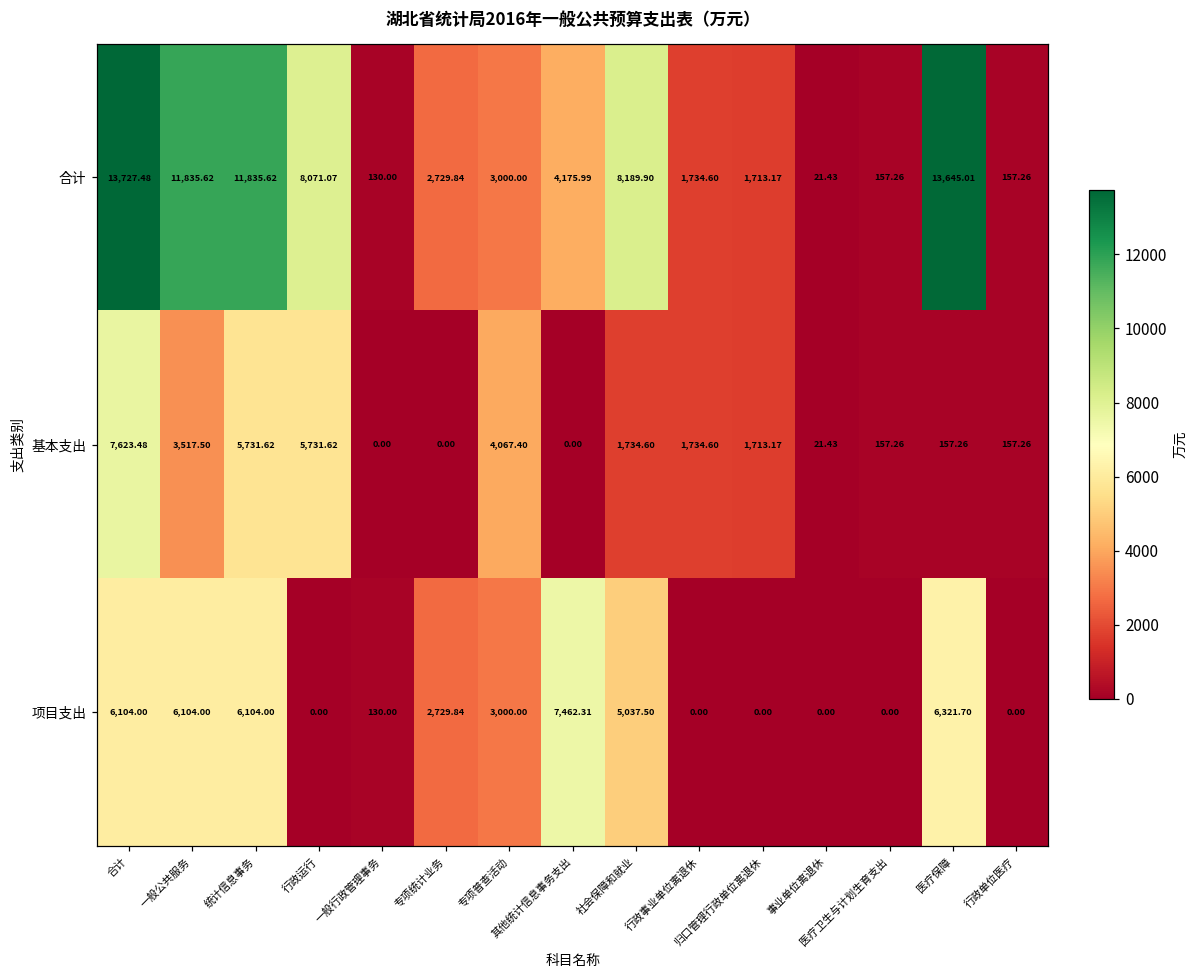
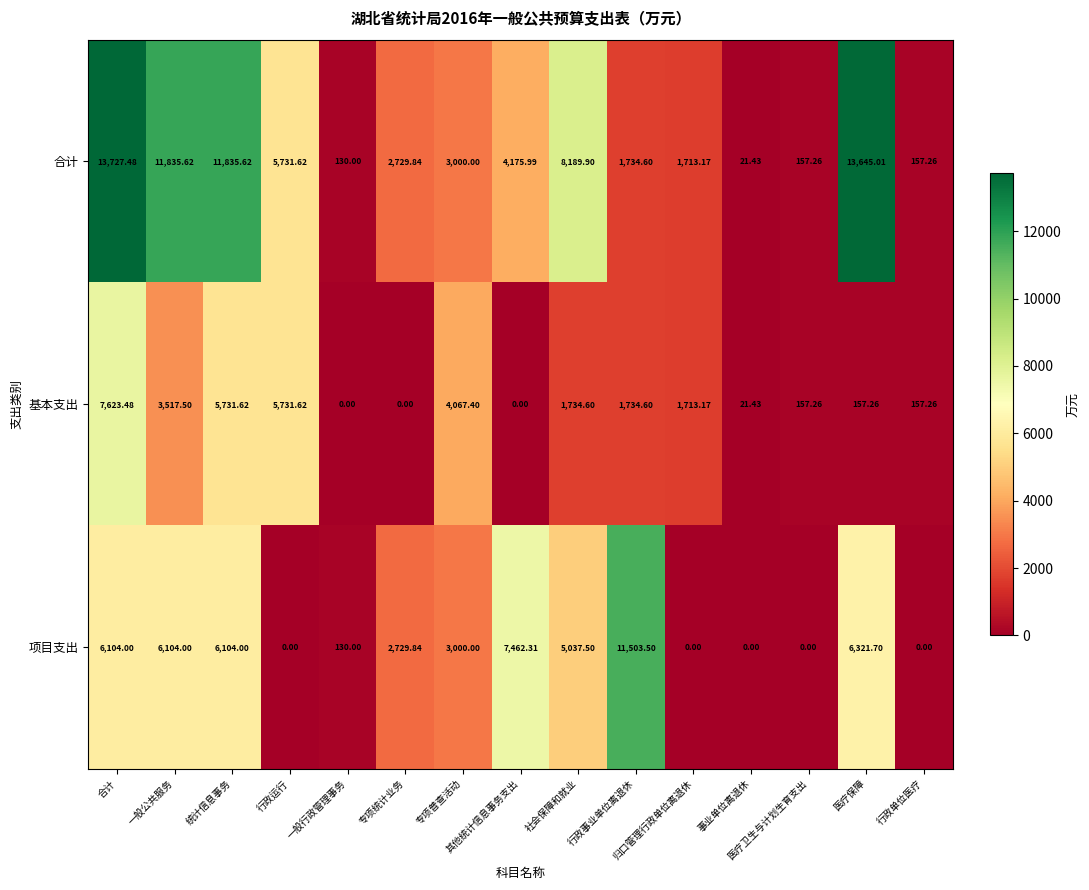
  {
    "合计": {
      "合计": "13,727.48",
      "一般公共服务": "11,835.62",
      "统计信息事务": "11,835.62",
-     "行政运行": "8,071.07",
+     "行政运行": "5,731.62",
      "一般行政管理事务": "130.00",
      "专项统计业务": "2,729.84",
      "专项普查活动": "3,000.00",
      "其他统计信息事务支出": "4,175.99",
      "社会保障和就业": "8,189.90",
      "行政事业单位离退休": "1,734.60",
      "归口管理行政单位离退休": "1,713.17",
      "事业单位离退休": "21.43",
      "医疗卫生与计划生育支出": "157.26",
      "医疗保障": "13,645.01",
      "行政单位医疗": "157.26"
    },
    "基本支出": {
      "合计": "7,623.48",
      "一般公共服务": "3,517.50",
      "统计信息事务": "5,731.62",
      "行政运行": "5,731.62",
      "一般行政管理事务": "0.00",
      "专项统计业务": "0.00",
      "专项普查活动": "4,067.40",
      "其他统计信息事务支出": "0.00",
      "社会保障和就业": "1,734.60",
      "行政事业单位离退休": "1,734.60",
      "归口管理行政单位离退休": "1,713.17",
      "事业单位离退休": "21.43",
      "医疗卫生与计划生育支出": "157.26",
      "医疗保障": "157.26",
      "行政单位医疗": "157.26"
    },
    "项目支出": {
      "合计": "6,104.00",
      "一般公共服务": "6,104.00",
      "统计信息事务": "6,104.00",
      "行政运行": "0.00",
      "一般行政管理事务": "130.00",
      "专项统计业务": "2,729.84",
      "专项普查活动": "3,000.00",
      "其他统计信息事务支出": "7,462.31",
      "社会保障和就业": "5,037.50",
-     "行政事业单位离退休": "0.00",
+     "行政事业单位离退休": "11,503.50",
      "归口管理行政单位离退休": "0.00",
      "事业单位离退休": "0.00",
      "医疗卫生与计划生育支出": "0.00",
      "医疗保障": "6,321.70",
      "行政单位医疗": "0.00"
    }
  }
